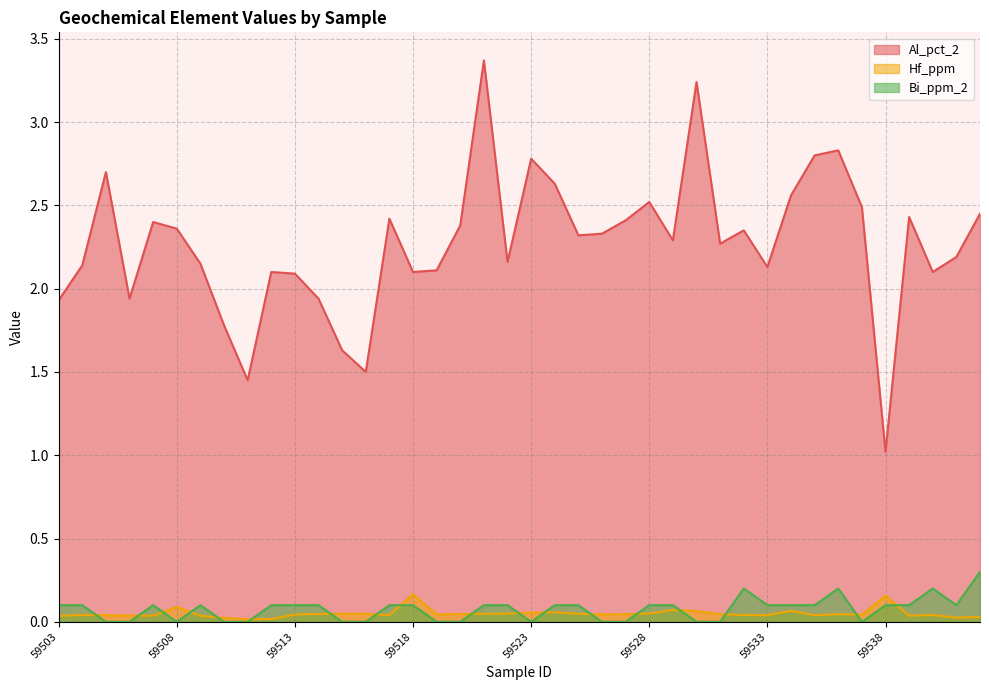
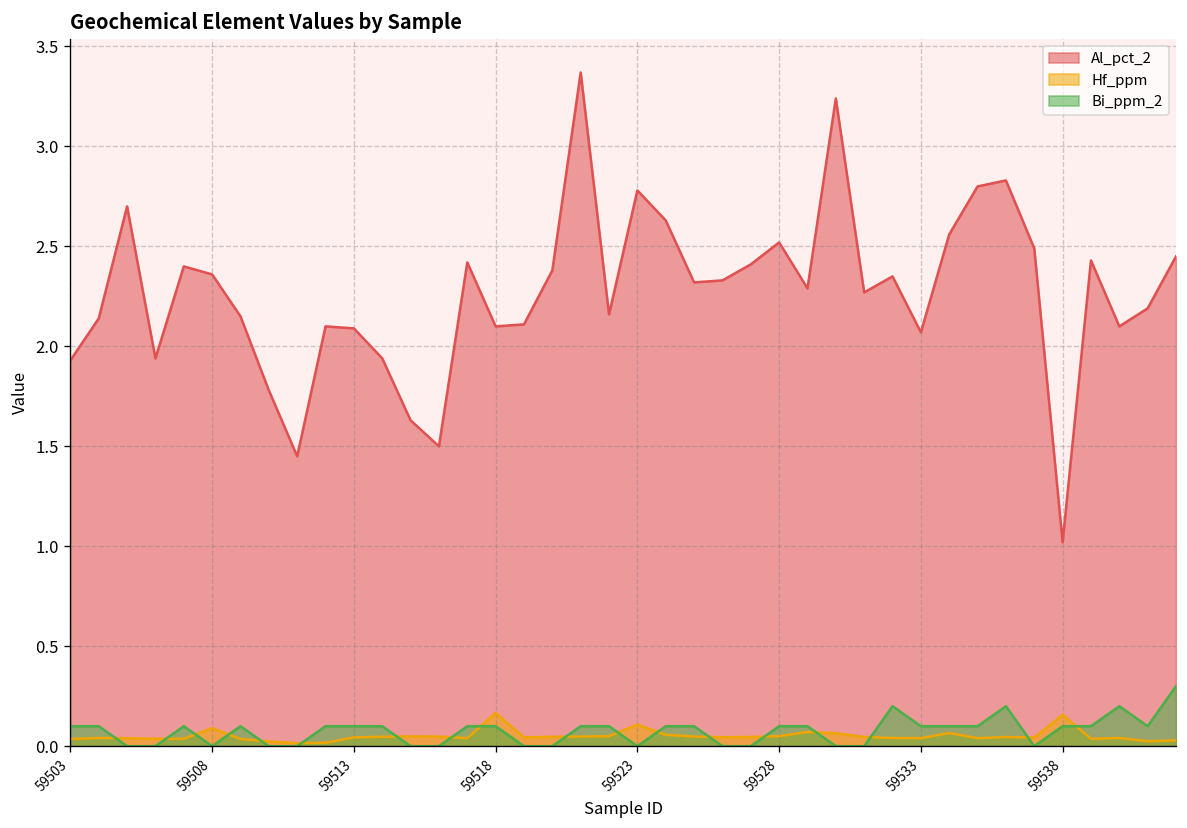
  {
    "Al_pct_2": {
      "59503": 1.93,
      "59508": 2.36,
      "59513": 2.09,
      "59518": 2.10,
      "59523": 2.78,
      "59528": 2.52,
-     "59533": 2.13,
+     "59533": 2.07,
      "59538": 1.02
    },
    "Hf_ppm": {
      "59503": 0.04,
      "59508": 0.09,
      "59513": 0.04,
      "59518": 0.17,
-     "59523": 0.06,
+     "59523": 0.11,
      "59528": 0.05,
      "59533": 0.04,
      "59538": 0.16
    },
    "Bi_ppm_2": {
      "59503": 0.10,
      "59508": 0.00,
      "59513": 0.10,
      "59518": 0.10,
      "59523": 0.00,
      "59528": 0.10,
      "59533": 0.10,
      "59538": 0.10
    }
  }
